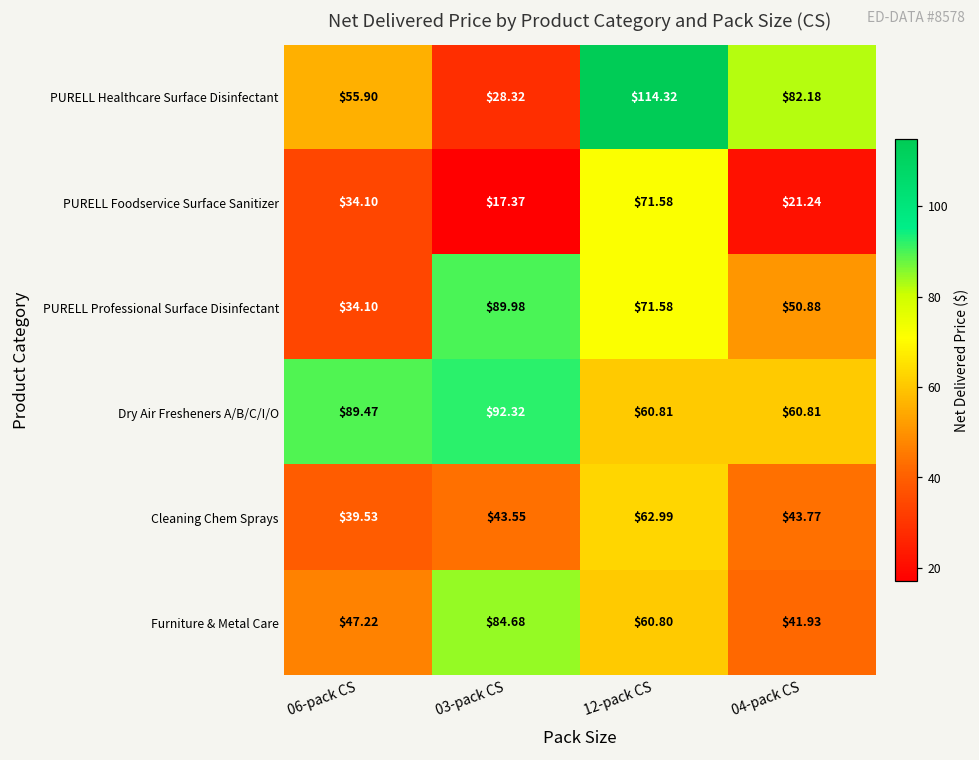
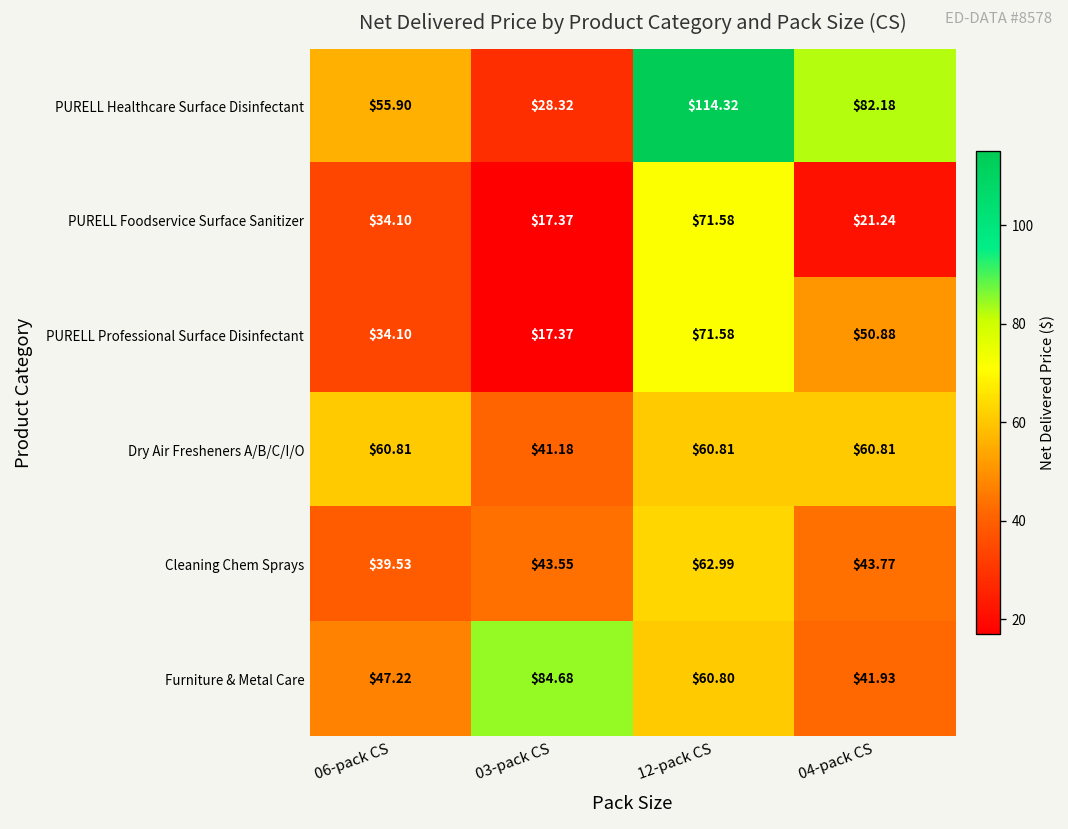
  {
    "PURELL Healthcare Surface Disinfectant": {
      "06-pack CS": "$55.90",
      "03-pack CS": "$28.32",
      "12-pack CS": "$114.32",
      "04-pack CS": "$82.18"
    },
    "PURELL Foodservice Surface Sanitizer": {
      "06-pack CS": "$34.10",
      "03-pack CS": "$17.37",
      "12-pack CS": "$71.58",
      "04-pack CS": "$21.24"
    },
    "PURELL Professional Surface Disinfectant": {
      "06-pack CS": "$34.10",
-     "03-pack CS": "$89.98",
+     "03-pack CS": "$17.37",
      "12-pack CS": "$71.58",
      "04-pack CS": "$50.88"
    },
    "Dry Air Fresheners A/B/C/I/O": {
-     "06-pack CS": "$89.47",
-     "03-pack CS": "$92.32",
+     "06-pack CS": "$60.81",
+     "03-pack CS": "$41.18",
      "12-pack CS": "$60.81",
      "04-pack CS": "$60.81"
    },
    "Cleaning Chem Sprays": {
      "06-pack CS": "$39.53",
      "03-pack CS": "$43.55",
      "12-pack CS": "$62.99",
      "04-pack CS": "$43.77"
    },
    "Furniture & Metal Care": {
      "06-pack CS": "$47.22",
      "03-pack CS": "$84.68",
      "12-pack CS": "$60.80",
      "04-pack CS": "$41.93"
    }
  }
